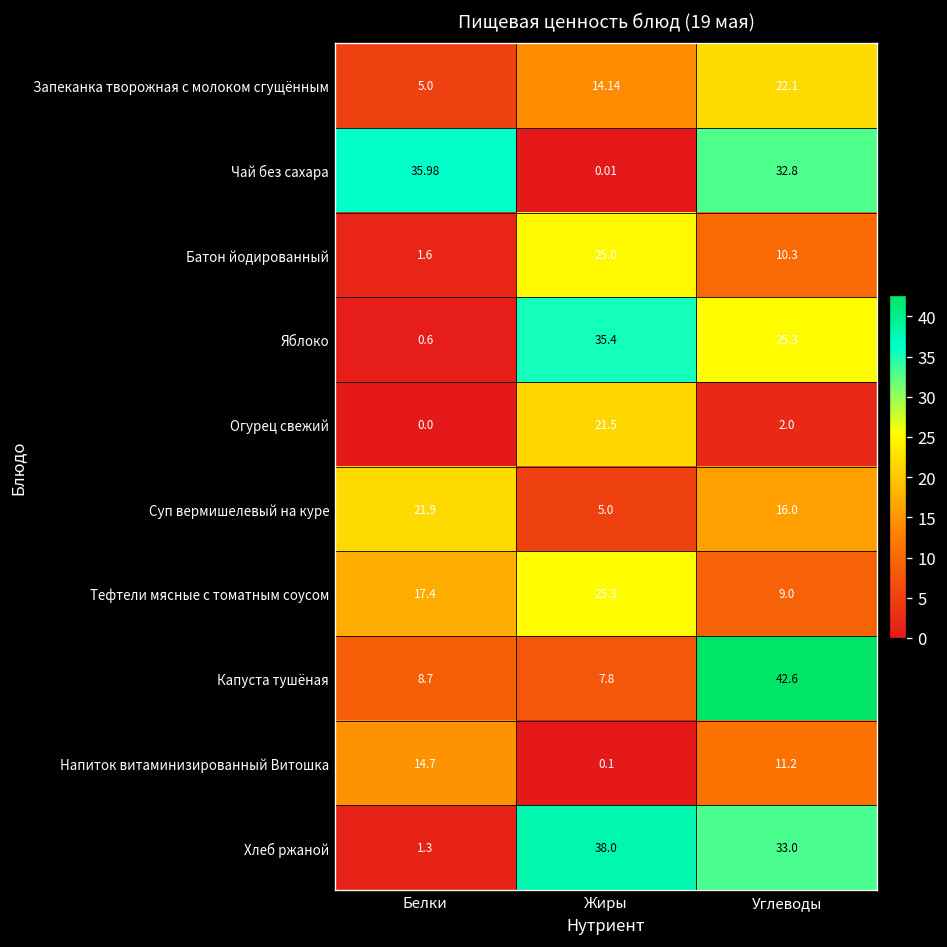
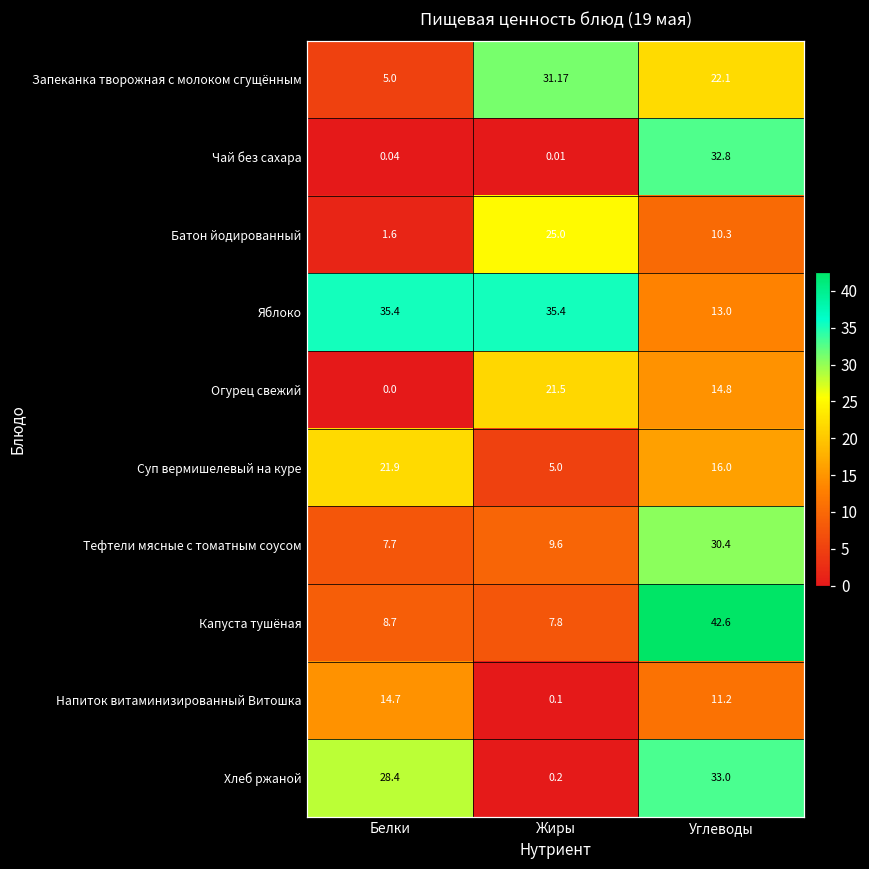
  {
    "Запеканка творожная с молоком сгущённым": {
      "Белки": 5.0,
-     "Жиры": 14.14,
+     "Жиры": 31.17,
      "Углеводы": 22.1
    },
    "Чай без сахара": {
-     "Белки": 35.98,
+     "Белки": 0.04,
      "Жиры": 0.01,
      "Углеводы": 32.8
    },
    "Батон йодированный": {
      "Белки": 1.6,
      "Жиры": 25.0,
      "Углеводы": 10.3
    },
    "Яблоко": {
-     "Белки": 0.6,
+     "Белки": 35.4,
      "Жиры": 35.4,
-     "Углеводы": 25.3
+     "Углеводы": 13.0
    },
    "Огурец свежий": {
      "Белки": 0.0,
      "Жиры": 21.5,
-     "Углеводы": 2.0
+     "Углеводы": 14.8
    },
    "Суп вермишелевый на куре": {
      "Белки": 21.9,
      "Жиры": 5.0,
      "Углеводы": 16.0
    },
    "Тефтели мясные с томатным соусом": {
-     "Белки": 17.4,
-     "Жиры": 25.3,
-     "Углеводы": 9.0
+     "Белки": 7.7,
+     "Жиры": 9.6,
+     "Углеводы": 30.4
    },
    "Капуста тушёная": {
      "Белки": 8.7,
      "Жиры": 7.8,
      "Углеводы": 42.6
    },
    "Напиток витаминизированный Витошка": {
      "Белки": 14.7,
      "Жиры": 0.1,
      "Углеводы": 11.2
    },
    "Хлеб ржаной": {
-     "Белки": 1.3,
-     "Жиры": 38.0,
+     "Белки": 28.4,
+     "Жиры": 0.2,
      "Углеводы": 33.0
    }
  }
